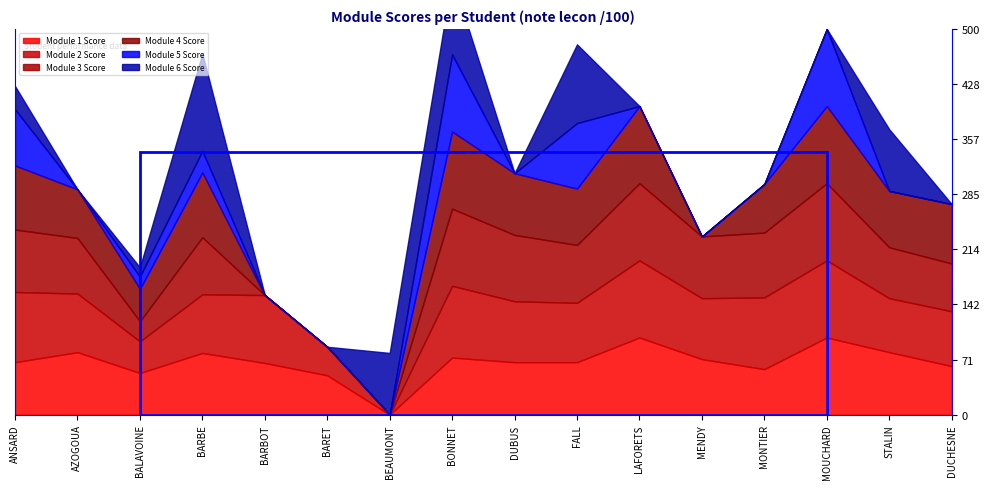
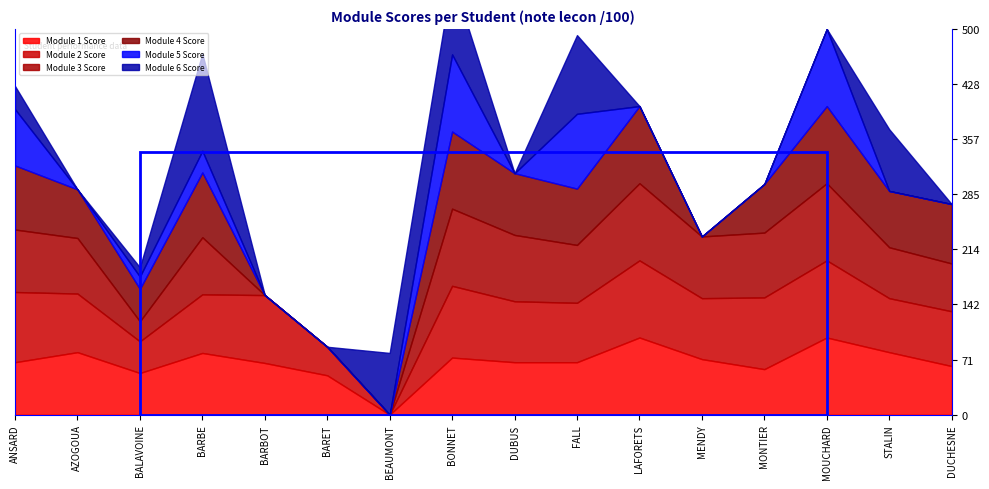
  {
    "Module 5 Score": {
      "ANSARD": 70,
      "BALAVOINE": 20,
      "BARBE": 30,
      "BONNET": 100,
-     "FALL": 90
+     "FALL": 100
    },
    "Module 6 Score": {
      "ANSARD": 30,
      "BALAVOINE": 10,
      "BEAUMONT": 80,
      "FALL": 100,
      "STALIN": 80
    }
  }
